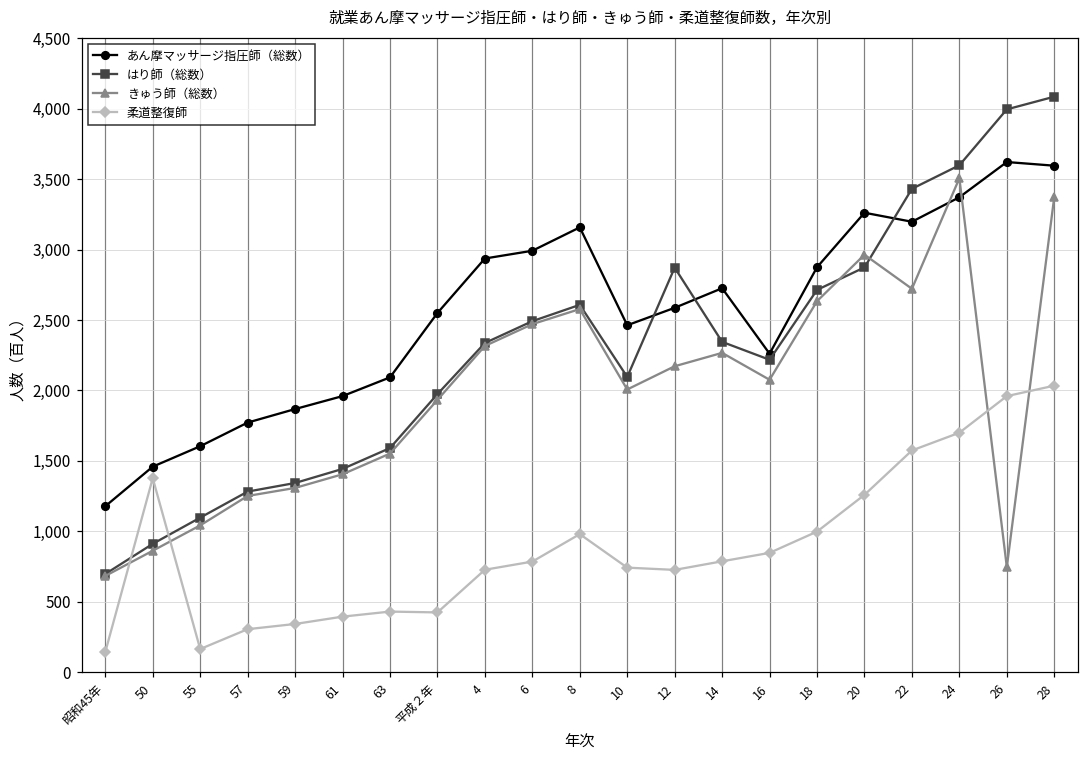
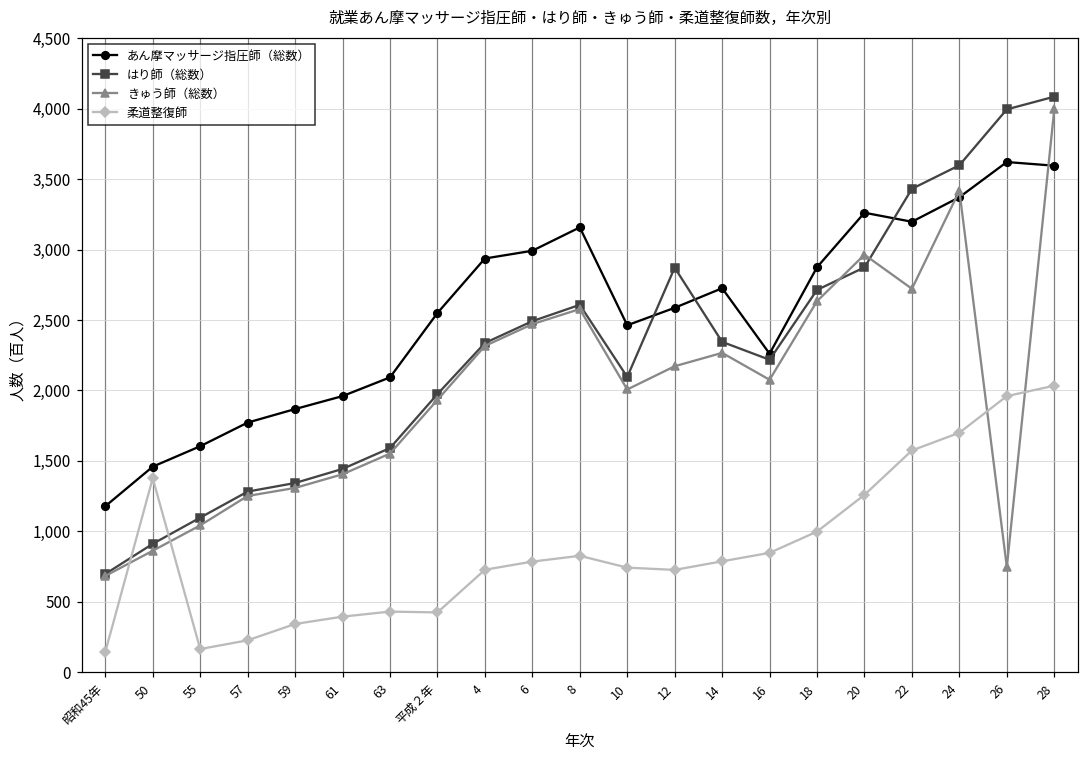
  {
    "あん摩マッサージ指圧師（総数）": {
      "昭和45年": "1,180",
      "50": "1,460",
      "55": "1,600",
      "57": "1,770",
      "59": "1,870",
      "61": "1,960",
      "63": "2,090",
      "平成２年": "2,550",
      "4": "2,940",
      "6": "2,990",
      "8": "3,160",
      "10": "2,460",
      "12": "2,590",
      "14": "2,730",
      "16": "2,260",
      "18": "2,880",
      "20": "3,260",
      "22": "3,200",
      "24": "3,370",
      "26": "3,620",
      "28": "3,600"
    },
    "はり師（総数）": {
      "50": "910",
      "55": "1,100",
      "57": "1,280",
      "59": "1,340",
      "61": "1,440",
      "63": "1,590",
      "平成２年": "1,970",
      "4": "2,340",
      "6": "2,490",
      "8": "2,610",
      "10": "2,100",
      "12": "2,870",
      "14": "2,350",
      "16": "2,220",
      "18": "2,710",
      "20": "2,870",
      "22": "3,430",
      "24": "3,600",
      "26": "4,000",
      "28": "4,090"
    },
    "きゅう師（総数）": {
      "50": "860",
      "55": "1,040",
      "57": "1,250",
      "59": "1,310",
      "61": "1,410",
      "63": "1,550",
      "平成２年": "1,930",
      "4": "2,320",
      "6": "2,470",
      "8": "2,580",
      "10": "2,010",
      "12": "2,170",
      "14": "2,270",
      "16": "2,080",
      "18": "2,630",
      "20": "2,960",
      "22": "2,720",
-     "24": "3,510",
+     "24": "3,420",
      "26": "750",
-     "28": "3,380"
+     "28": "4,000"
    },
    "柔道整復師": {
      "昭和45年": "140",
      "50": "1,380",
      "55": "160",
-     "57": "310",
+     "57": "230",
      "59": "340",
      "61": "390",
      "63": "430",
      "平成２年": "420",
      "4": "730",
      "6": "790",
-     "8": "980",
+     "8": "830",
      "10": "740",
      "12": "730",
      "14": "790",
      "16": "850",
      "18": "1,000",
      "20": "1,260",
      "22": "1,570",
      "24": "1,700",
      "26": "1,960",
      "28": "2,030"
    }
  }
